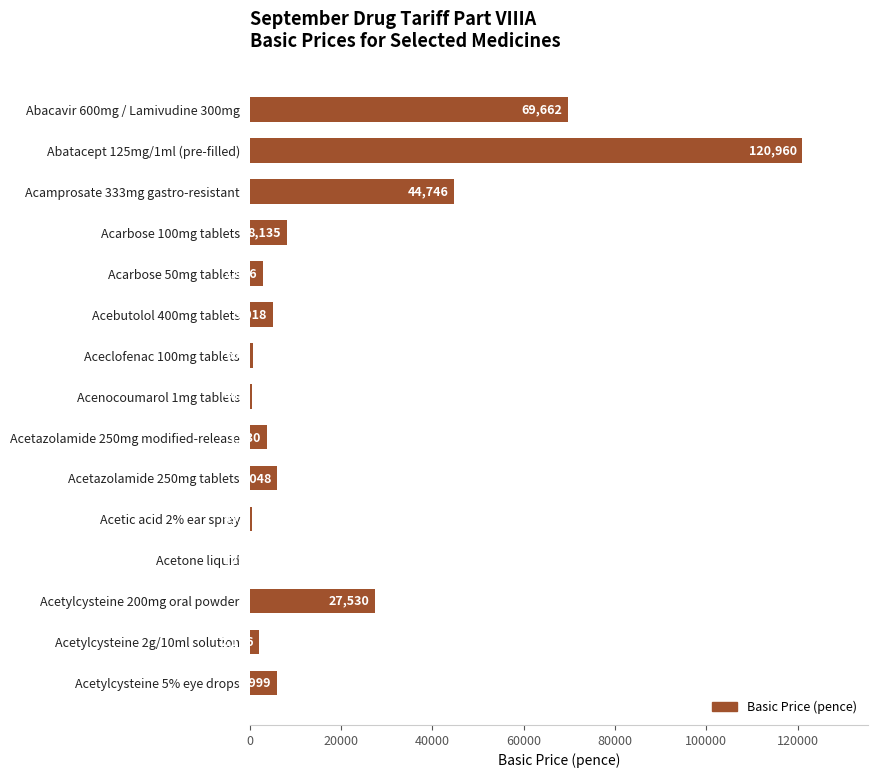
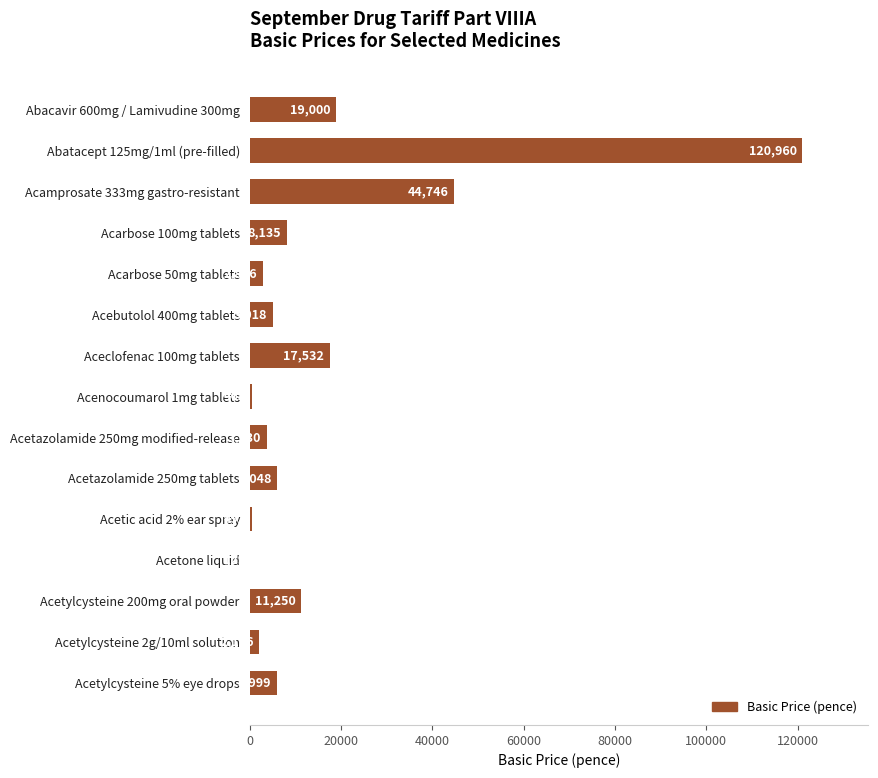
  {
-   "Abacavir 600mg / Lamivudine 300mg": "69,662",
+   "Abacavir 600mg / Lamivudine 300mg": "19,000",
    "Abatacept 125mg/1ml (pre-filled)": "120,960",
    "Acamprosate 333mg gastro-resistant": "44,746",
    "Acarbose 100mg tablets": "8,135",
    "Acebutolol 400mg tablets": "5,018",
-   "Aceclofenac 100mg tablets": "1000",
+   "Aceclofenac 100mg tablets": "18000",
    "Acetazolamide 250mg tablets": "6,048",
-   "Acetylcysteine 200mg oral powder": "27,530",
+   "Acetylcysteine 200mg oral powder": "11,250",
    "Acetylcysteine 5% eye drops": "5,999"
  }
